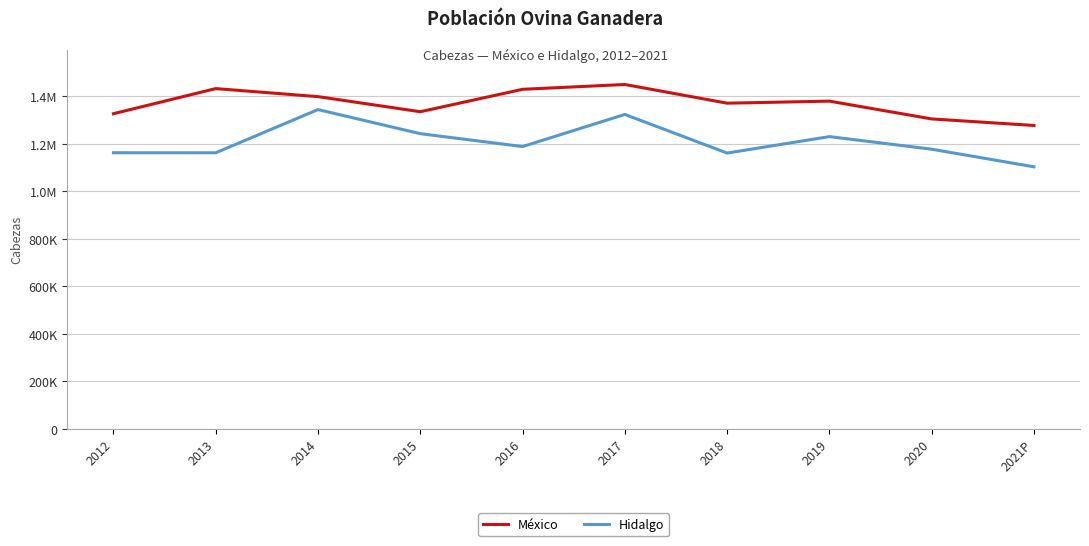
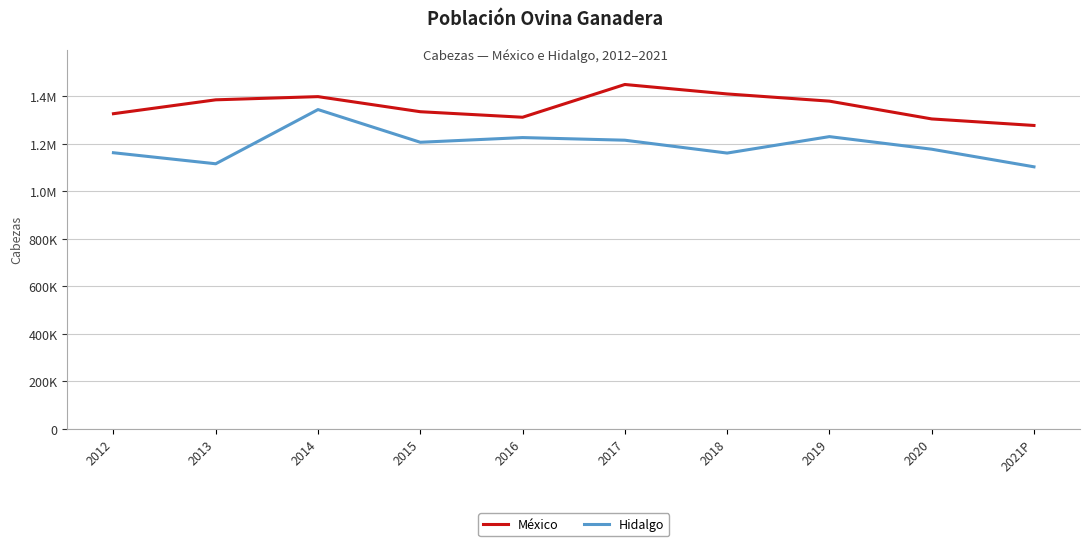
  {
    "México": {
      "2012": 1330000,
-     "2013": 1430000,
+     "2013": 1390000,
      "2014": 1400000,
      "2015": 1340000,
-     "2016": 1430000,
+     "2016": 1310000,
      "2017": 1450000,
-     "2018": 1370000,
+     "2018": 1410000,
      "2019": 1380000,
      "2020": 1300000,
      "2021P": 1280000
    },
    "Hidalgo": {
      "2012": 1160000,
-     "2013": 1160000,
+     "2013": 1120000,
      "2014": 1340000,
-     "2015": 1240000,
-     "2016": 1190000,
-     "2017": 1320000,
+     "2015": 1210000,
+     "2016": 1230000,
+     "2017": 1220000,
      "2018": 1160000,
      "2019": 1230000,
      "2020": 1180000,
      "2021P": 1100000
    }
  }
